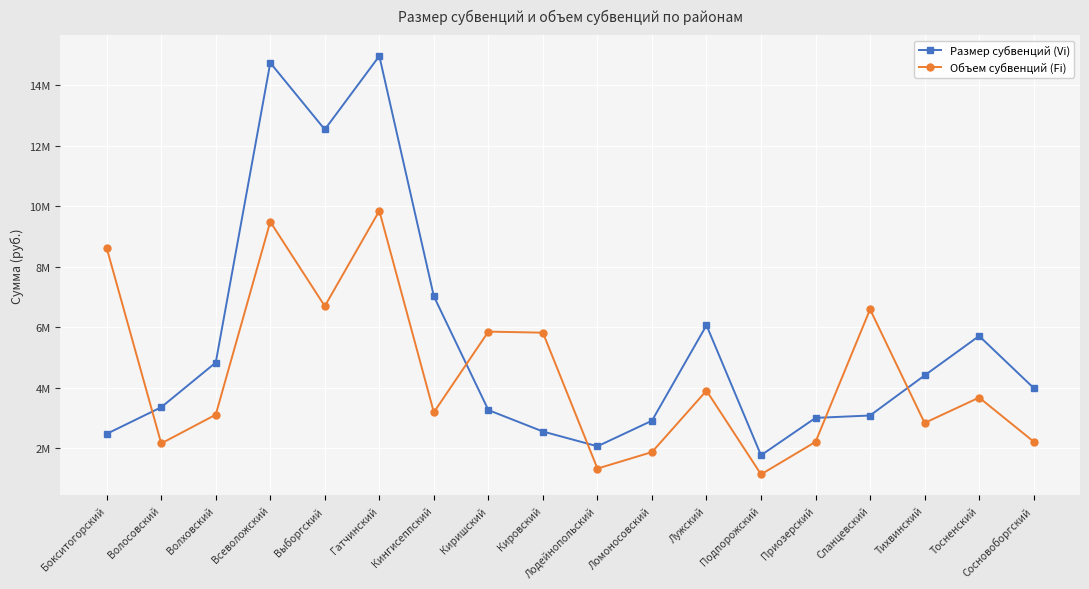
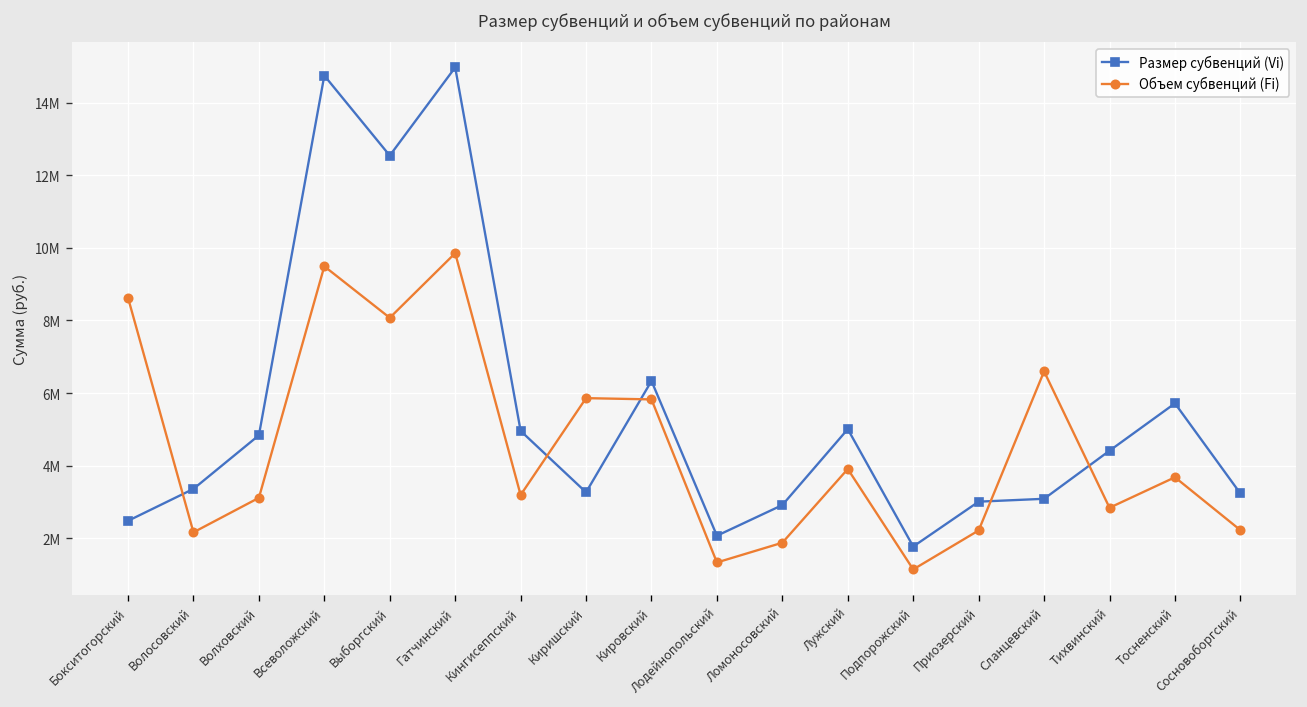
  {
    "Размер субвенций (Vi)": {
      "Бокситогорский": 2500000,
      "Волосовский": 3400000,
      "Волховский": 4800000,
      "Всеволожский": 14700000,
      "Выборгский": 12500000,
      "Гатчинский": 15000000,
-     "Кингисеппский": 7000000,
+     "Кингисеппский": 5000000,
      "Киришский": 3300000,
-     "Кировский": 2600000,
+     "Кировский": 6300000,
      "Лодейнопольский": 2100000,
      "Ломоносовский": 2900000,
-     "Лужский": 6100000,
+     "Лужский": 5000000,
      "Подпорожский": 1800000,
      "Приозерский": 3000000,
      "Сланцевский": 3100000,
      "Тихвинский": 4400000,
      "Тосненский": 5700000,
-     "Сосновоборгский": 4000000
+     "Сосновоборгский": 3200000
    },
    "Объем субвенций (Fi)": {
      "Бокситогорский": 8600000,
      "Волосовский": 2200000,
      "Волховский": 3100000,
      "Всеволожский": 9500000,
-     "Выборгский": 6700000,
+     "Выборгский": 8100000,
      "Гатчинский": 9900000,
      "Кингисеппский": 3200000,
      "Киришский": 5900000,
      "Кировский": 5800000,
      "Лодейнопольский": 1300000,
      "Ломоносовский": 1900000,
      "Лужский": 3900000,
      "Подпорожский": 1100000,
      "Приозерский": 2200000,
      "Сланцевский": 6600000,
      "Тихвинский": 2800000,
      "Тосненский": 3700000,
      "Сосновоборгский": 2200000
    }
  }
